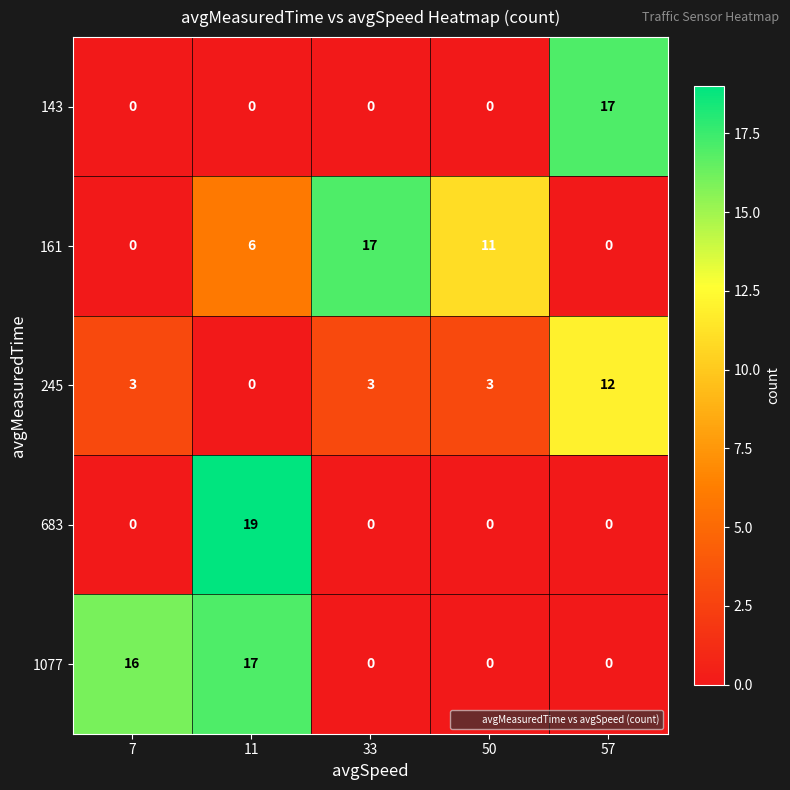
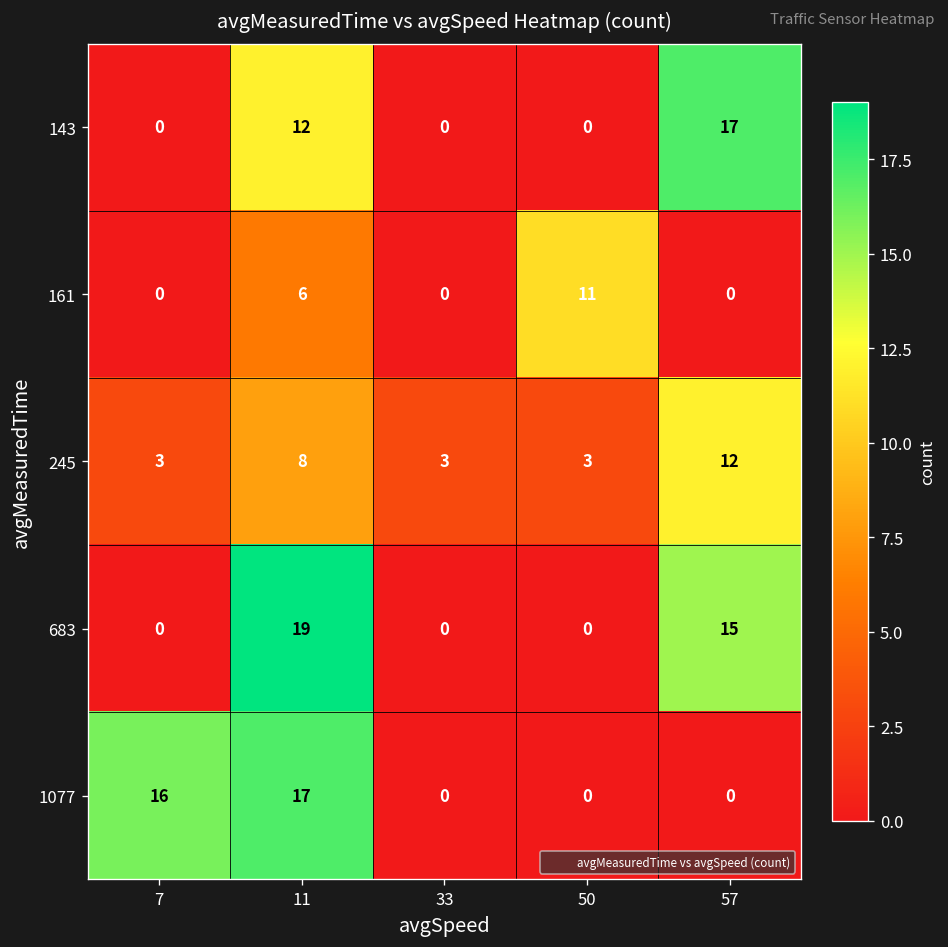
  {
    "143": {
      "7": 0,
-     "11": 0,
+     "11": 12,
      "33": 0,
      "50": 0,
      "57": 17
    },
    "161": {
      "7": 0,
      "11": 6,
-     "33": 17,
+     "33": 0,
      "50": 11,
      "57": 0
    },
    "245": {
      "7": 3,
-     "11": 0,
+     "11": 8,
      "33": 3,
      "50": 3,
      "57": 12
    },
    "683": {
      "7": 0,
      "11": 19,
      "33": 0,
      "50": 0,
-     "57": 0
+     "57": 15
    },
    "1077": {
      "7": 16,
      "11": 17,
      "33": 0,
      "50": 0,
      "57": 0
    }
  }
